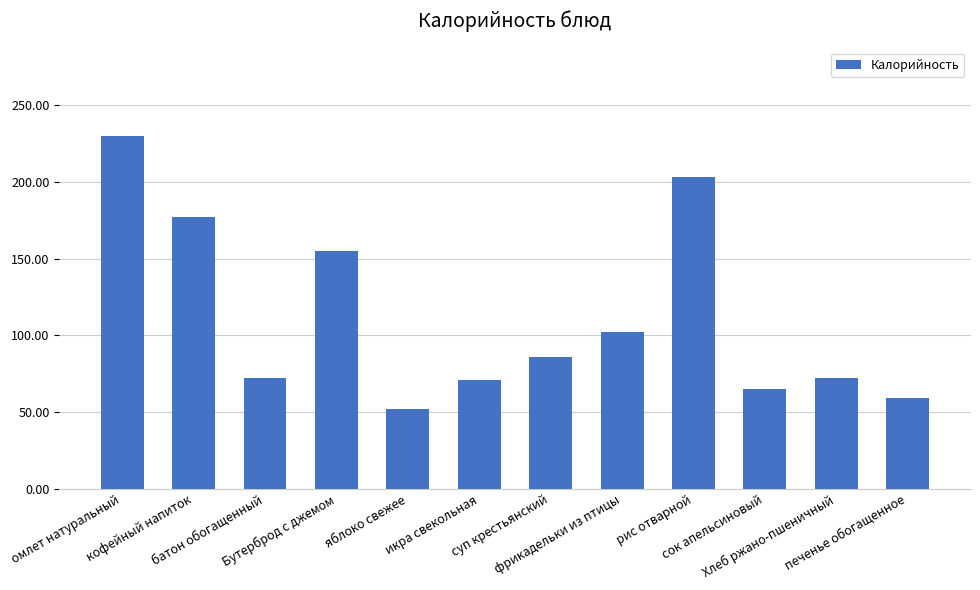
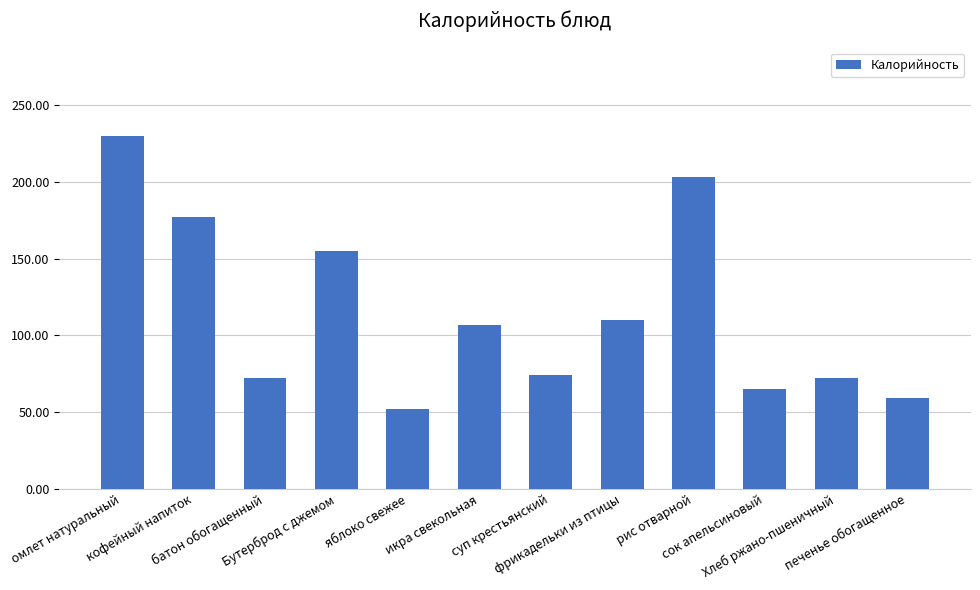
  {
    "омлет натуральный": 230,
    "кофейный напиток": 177,
    "батон обогащенный": 72,
    "Бутерброд с джемом": 155,
    "яблоко свежее": 52,
-   "икра свекольная": 71,
-   "суп крестьянский": 86,
-   "фрикадельки из птицы": 102,
+   "икра свекольная": 107,
+   "суп крестьянский": 74,
+   "фрикадельки из птицы": 110,
    "рис отварной": 203,
    "сок апельсиновый": 65,
    "Хлеб ржано-пшеничный": 72,
    "печенье обогащенное": 59
  }
